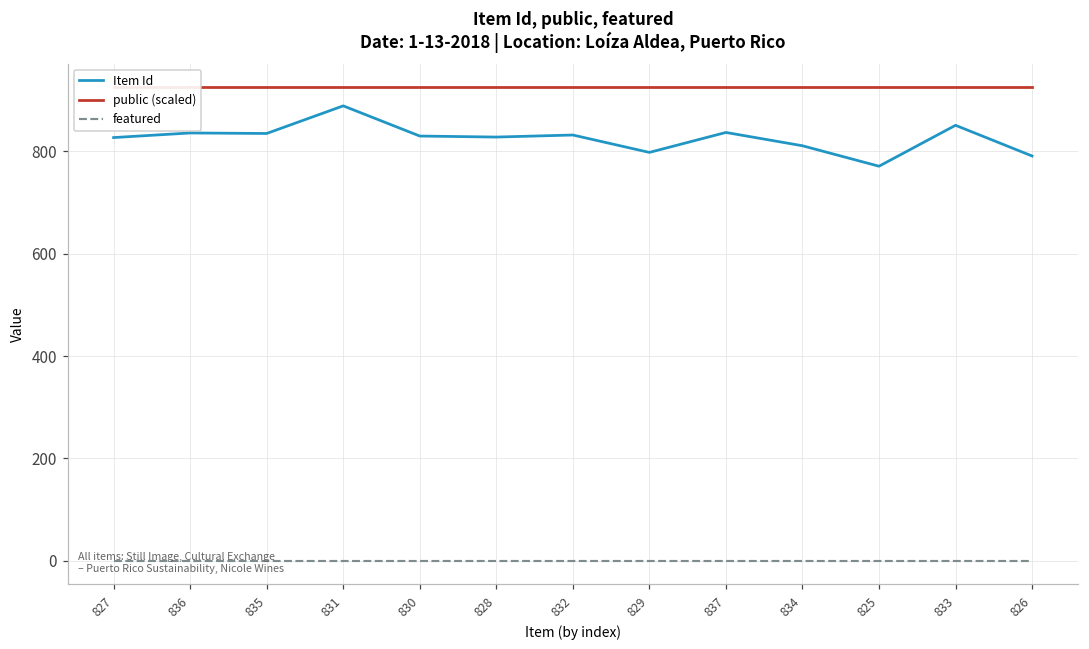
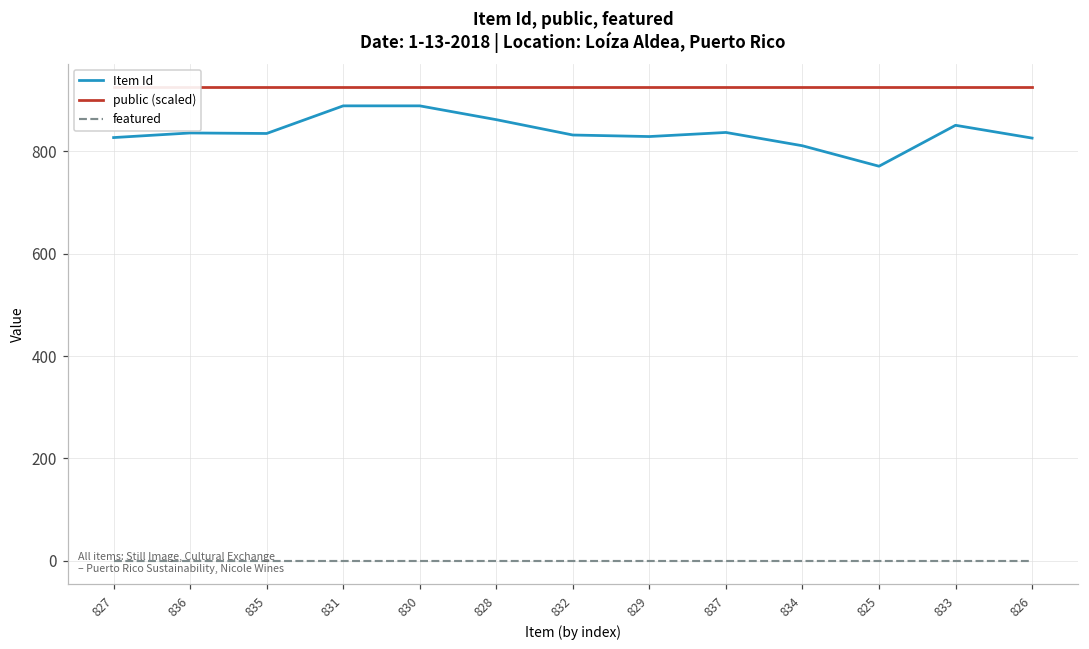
  {
    "Item Id": {
      "827": 830,
      "836": 840,
      "835": 840,
      "831": 890,
-     "830": 830,
-     "828": 830,
+     "830": 890,
+     "828": 860,
      "832": 830,
-     "829": 800,
+     "829": 830,
      "837": 840,
      "834": 810,
      "825": 770,
      "833": 850,
-     "826": 790
+     "826": 830
    },
    "public (scaled)": {
      "835": 930,
      "831": 930,
      "830": 930,
      "828": 930,
      "832": 930,
      "829": 930,
      "837": 930,
      "834": 930,
      "825": 930,
      "833": 930,
      "826": 930
    },
    "featured": {
      "827": 0,
      "836": 0,
      "835": 0,
      "831": 0,
      "830": 0,
      "828": 0,
      "832": 0,
      "829": 0,
      "837": 0,
      "834": 0,
      "825": 0,
      "833": 0,
      "826": 0
    }
  }
